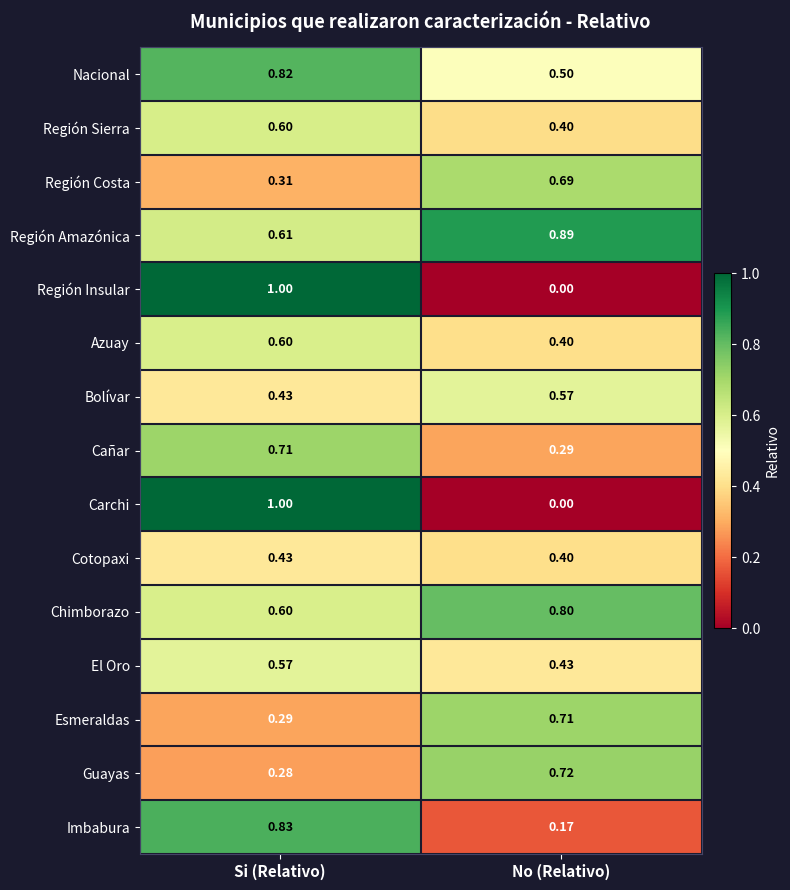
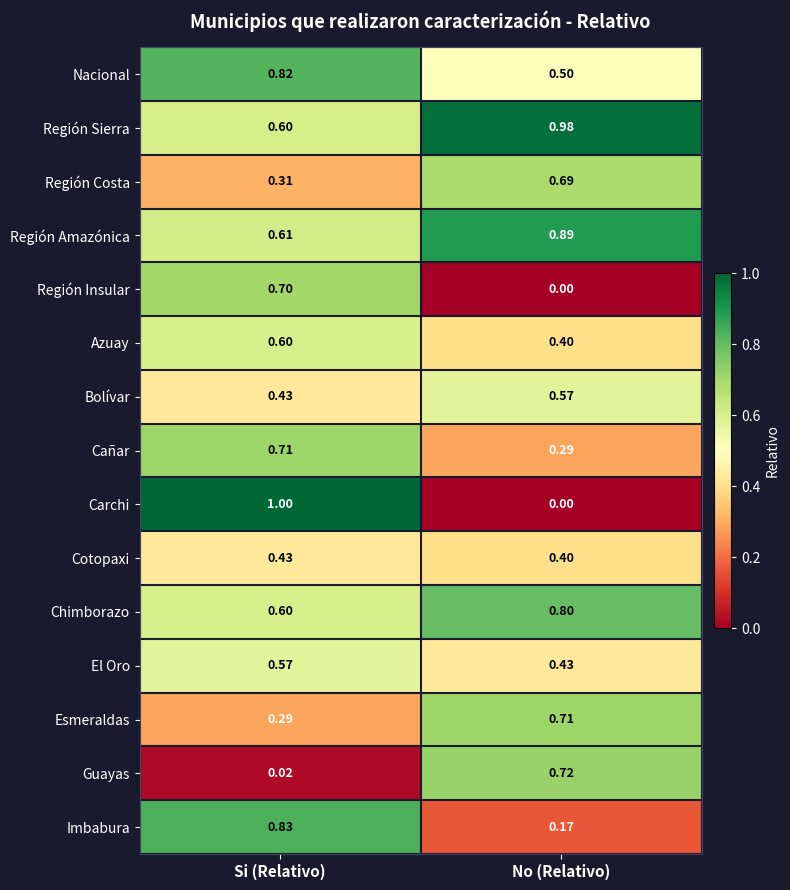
  {
    "Nacional": {
      "Si (Relativo)": 0.82,
      "No (Relativo)": 0.50
    },
    "Región Sierra": {
      "Si (Relativo)": 0.60,
-     "No (Relativo)": 0.40
+     "No (Relativo)": 0.98
    },
    "Región Costa": {
      "Si (Relativo)": 0.31,
      "No (Relativo)": 0.69
    },
    "Región Amazónica": {
      "Si (Relativo)": 0.61,
      "No (Relativo)": 0.89
    },
    "Región Insular": {
-     "Si (Relativo)": 1.00,
+     "Si (Relativo)": 0.70,
      "No (Relativo)": 0.00
    },
    "Azuay": {
      "Si (Relativo)": 0.60,
      "No (Relativo)": 0.40
    },
    "Bolívar": {
      "Si (Relativo)": 0.43,
      "No (Relativo)": 0.57
    },
    "Cañar": {
      "Si (Relativo)": 0.71,
      "No (Relativo)": 0.29
    },
    "Carchi": {
      "Si (Relativo)": 1.00,
      "No (Relativo)": 0.00
    },
    "Cotopaxi": {
      "Si (Relativo)": 0.43,
      "No (Relativo)": 0.40
    },
    "Chimborazo": {
      "Si (Relativo)": 0.60,
      "No (Relativo)": 0.80
    },
    "El Oro": {
      "Si (Relativo)": 0.57,
      "No (Relativo)": 0.43
    },
    "Esmeraldas": {
      "Si (Relativo)": 0.29,
      "No (Relativo)": 0.71
    },
    "Guayas": {
-     "Si (Relativo)": 0.28,
+     "Si (Relativo)": 0.02,
      "No (Relativo)": 0.72
    },
    "Imbabura": {
      "Si (Relativo)": 0.83,
      "No (Relativo)": 0.17
    }
  }
